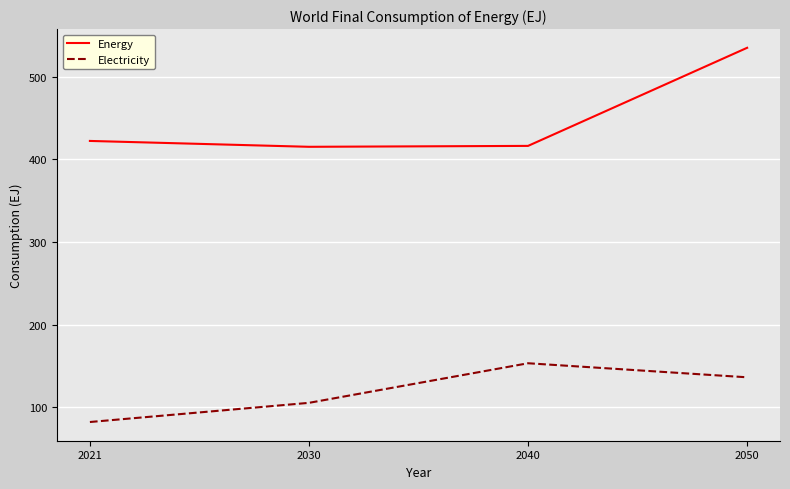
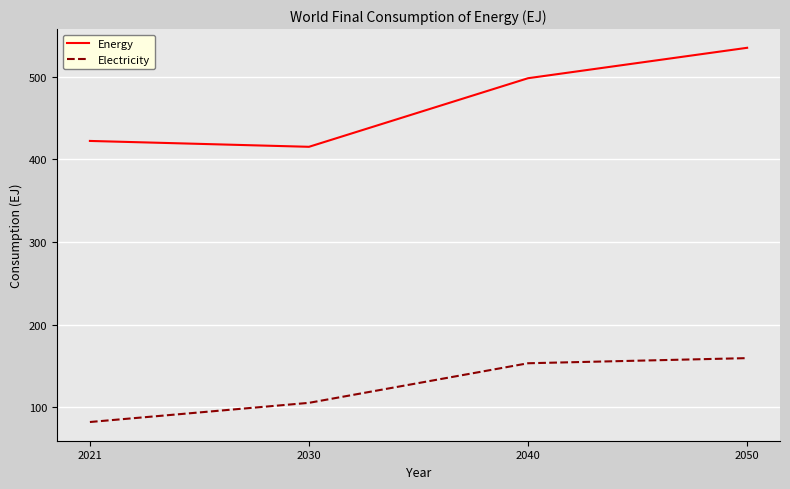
  {
    "Energy": {
      "2021": 420,
      "2030": 420,
-     "2040": 420,
+     "2040": 500,
      "2050": 540
    },
    "Electricity": {
      "2021": 80,
      "2030": 110,
      "2040": 150,
-     "2050": 140
+     "2050": 160
    }
  }
